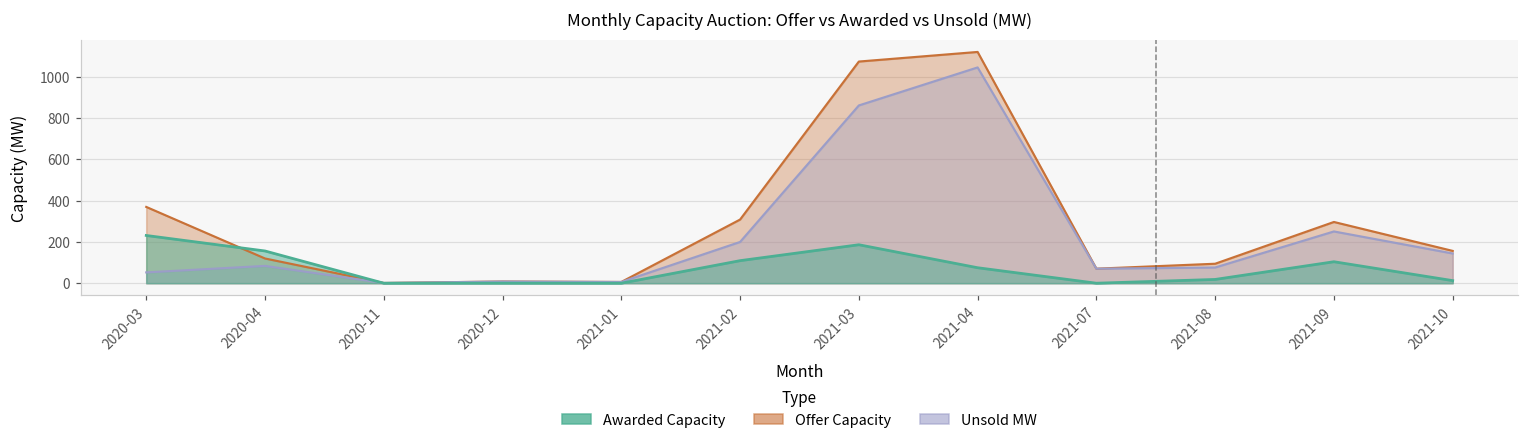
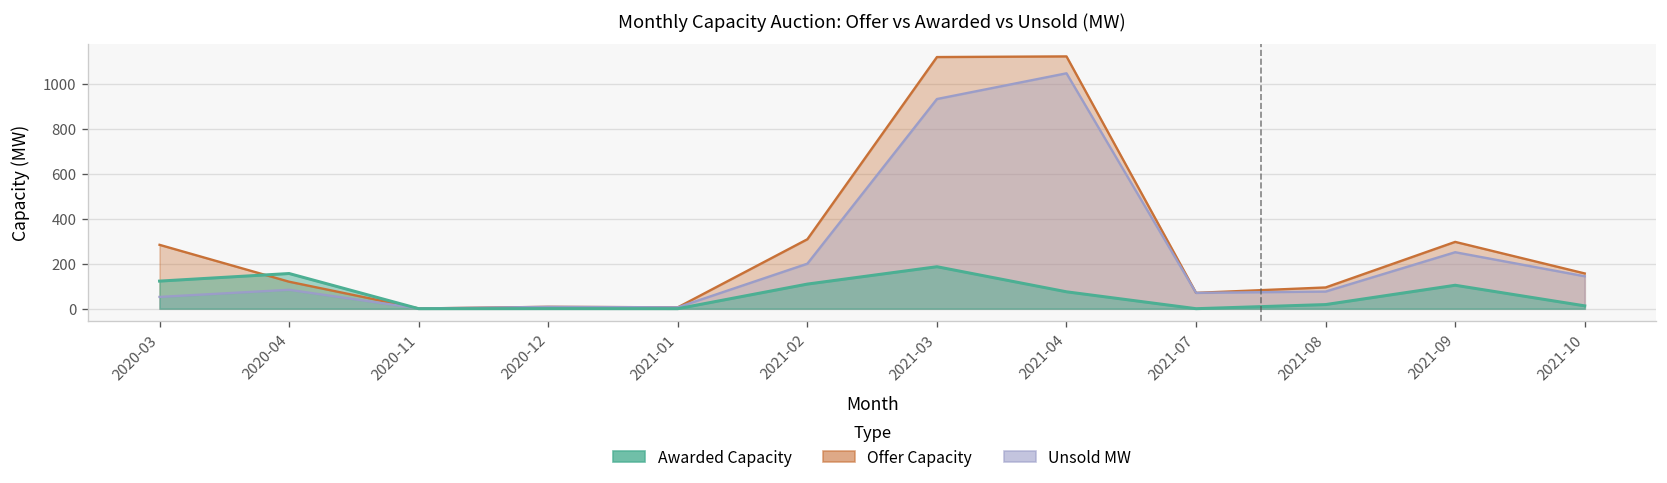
  {
    "Offer Capacity": {
-     "2020-03": 370,
+     "2020-03": 280,
      "2020-04": 120,
      "2021-02": 310,
-     "2021-03": 1080,
+     "2021-03": 1120,
      "2021-04": 1120,
      "2021-08": 90,
      "2021-09": 300
    },
    "Unsold MW": {
      "2020-03": 50,
      "2020-04": 80,
      "2021-02": 200,
-     "2021-03": 860,
+     "2021-03": 930,
      "2021-04": 1050,
      "2021-08": 80,
      "2021-09": 250
    },
    "Awarded Capacity": {
-     "2020-03": 230,
+     "2020-03": 120,
      "2020-04": 160,
      "2021-02": 110,
      "2021-03": 190,
      "2021-04": 80,
      "2021-07": 0,
      "2021-08": 20,
      "2021-09": 100,
      "2021-10": 10
    }
  }
